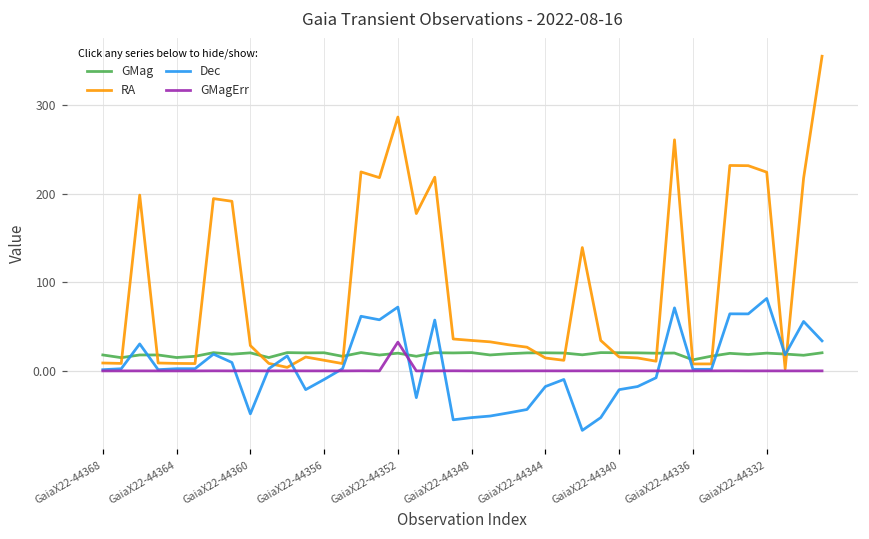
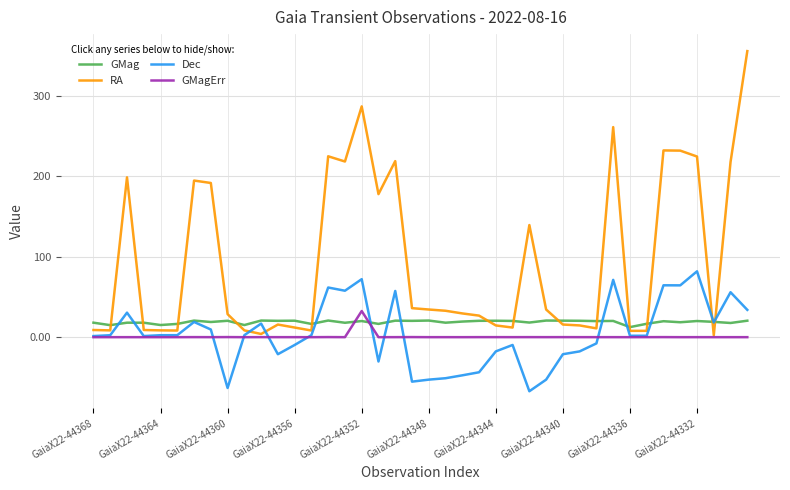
  {
    "GMag": {
      "GaiaX22-44368": 20,
      "GaiaX22-44364": 20,
      "GaiaX22-44360": 20,
      "GaiaX22-44356": 20,
      "GaiaX22-44352": 20,
      "GaiaX22-44348": 20,
      "GaiaX22-44344": 20,
      "GaiaX22-44340": 20,
      "GaiaX22-44336": 10,
      "GaiaX22-44332": 20
    },
    "RA": {
      "GaiaX22-44368": 10,
      "GaiaX22-44364": 10,
      "GaiaX22-44360": 30,
      "GaiaX22-44356": 10,
      "GaiaX22-44352": 290,
      "GaiaX22-44348": 30,
      "GaiaX22-44344": 10,
      "GaiaX22-44340": 20,
      "GaiaX22-44336": 10,
      "GaiaX22-44332": 220
    },
    "Dec": {
-     "GaiaX22-44360": -50,
+     "GaiaX22-44360": -60,
      "GaiaX22-44356": -10,
      "GaiaX22-44352": 70,
      "GaiaX22-44348": -50,
      "GaiaX22-44344": -20,
      "GaiaX22-44340": -20,
      "GaiaX22-44332": 80
    },
    "GMagErr": {
      "GaiaX22-44360": 0,
      "GaiaX22-44356": 0,
      "GaiaX22-44352": 30,
      "GaiaX22-44348": 0,
      "GaiaX22-44344": 0,
      "GaiaX22-44340": 0,
      "GaiaX22-44332": 0
    }
  }
